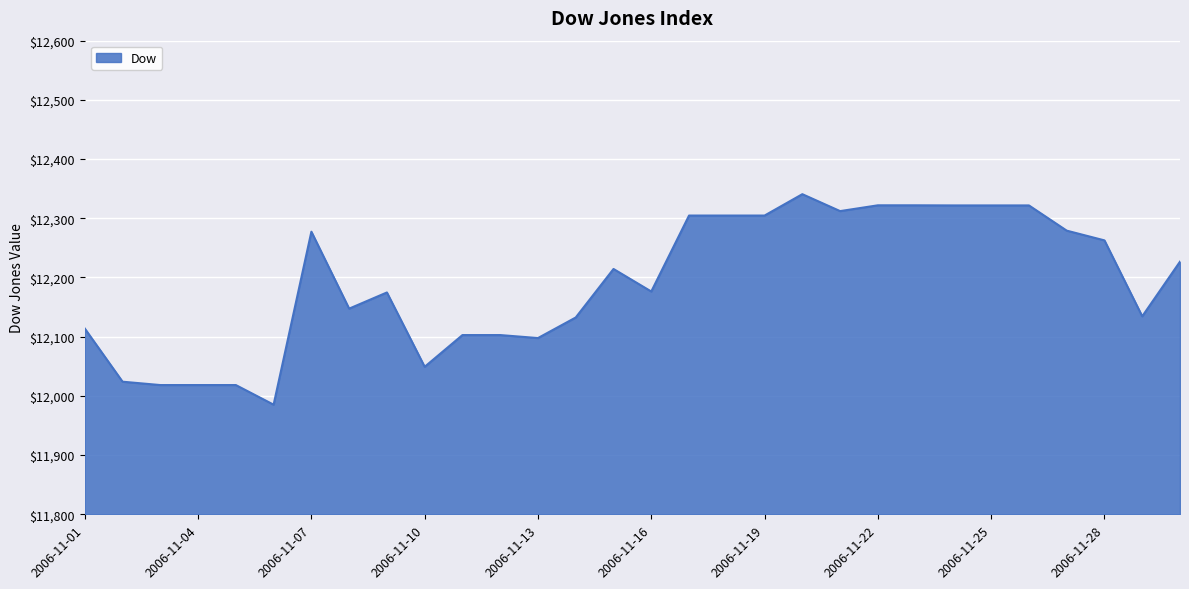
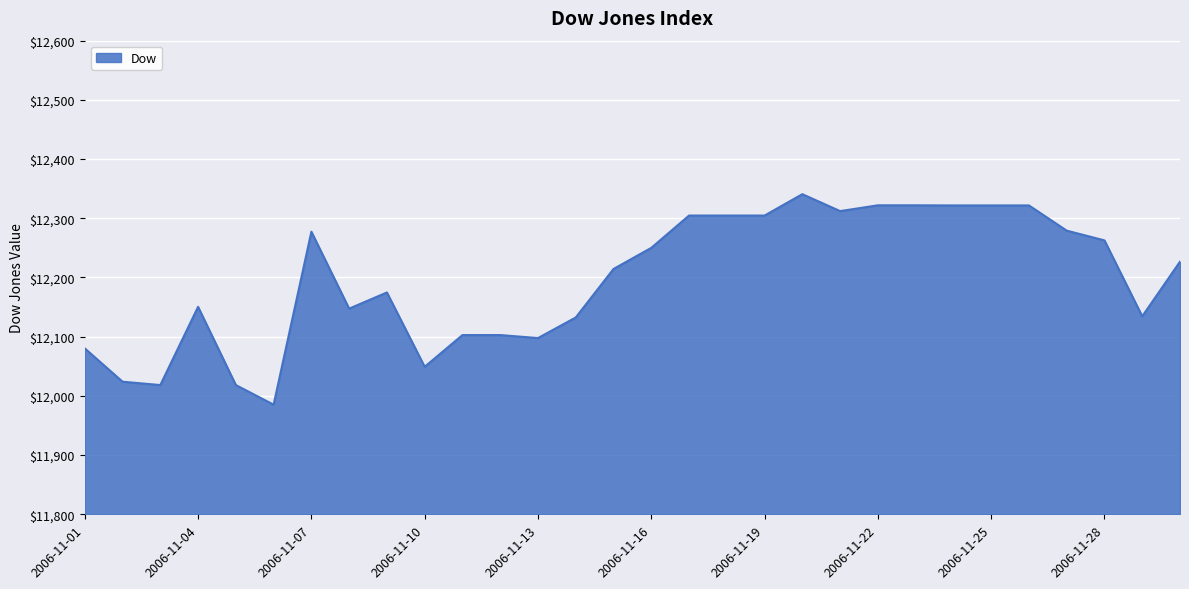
  {
-   "2006-11-01": "$12,110",
-   "2006-11-04": "$12,020",
+   "2006-11-01": "$12,080",
+   "2006-11-04": "$12,150",
    "2006-11-07": "$12,280",
    "2006-11-10": "$12,050",
    "2006-11-13": "$12,100",
-   "2006-11-16": "$12,180",
+   "2006-11-16": "$12,250",
    "2006-11-19": "$12,300",
    "2006-11-22": "$12,320",
    "2006-11-25": "$12,320",
    "2006-11-28": "$12,260"
  }
